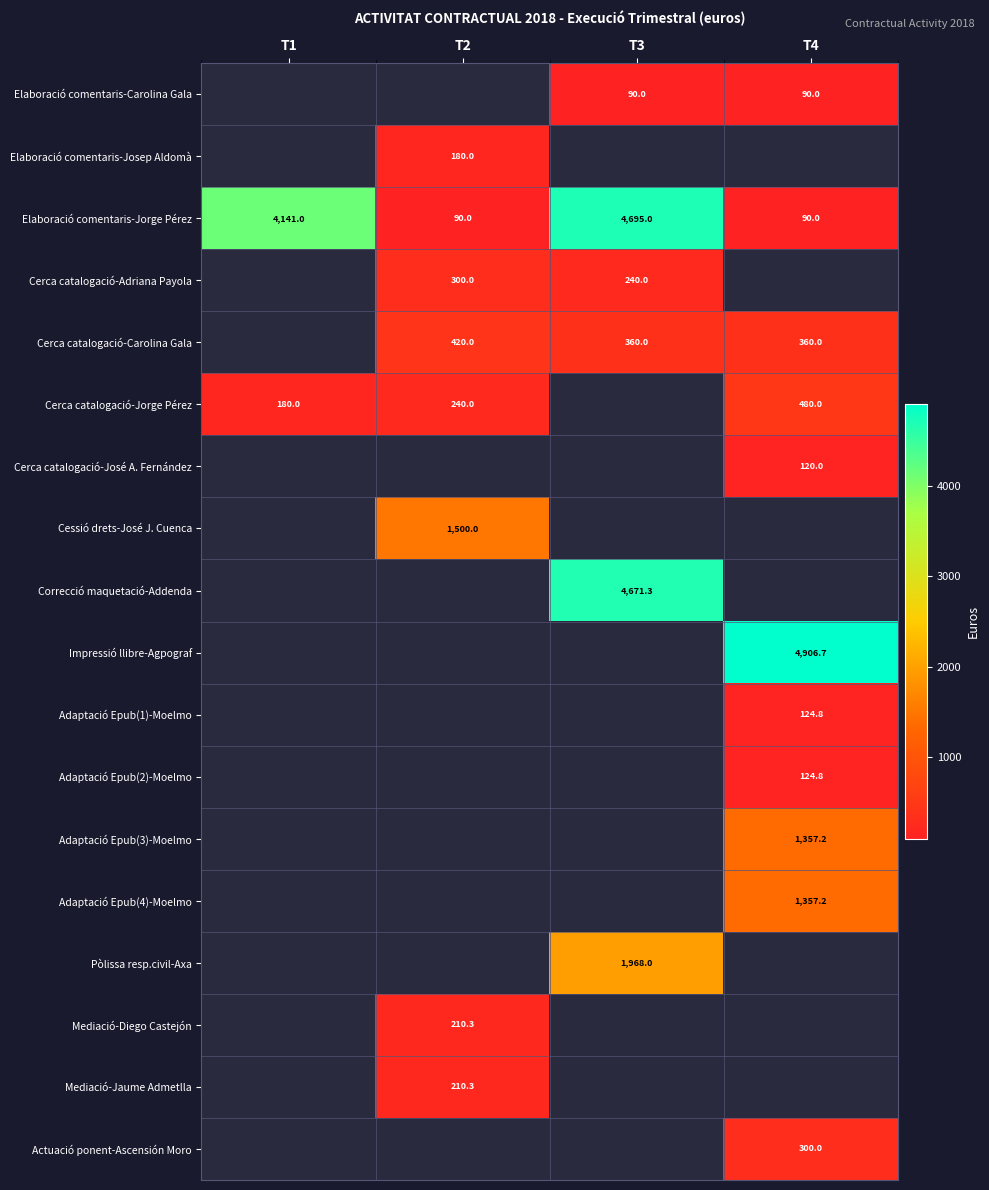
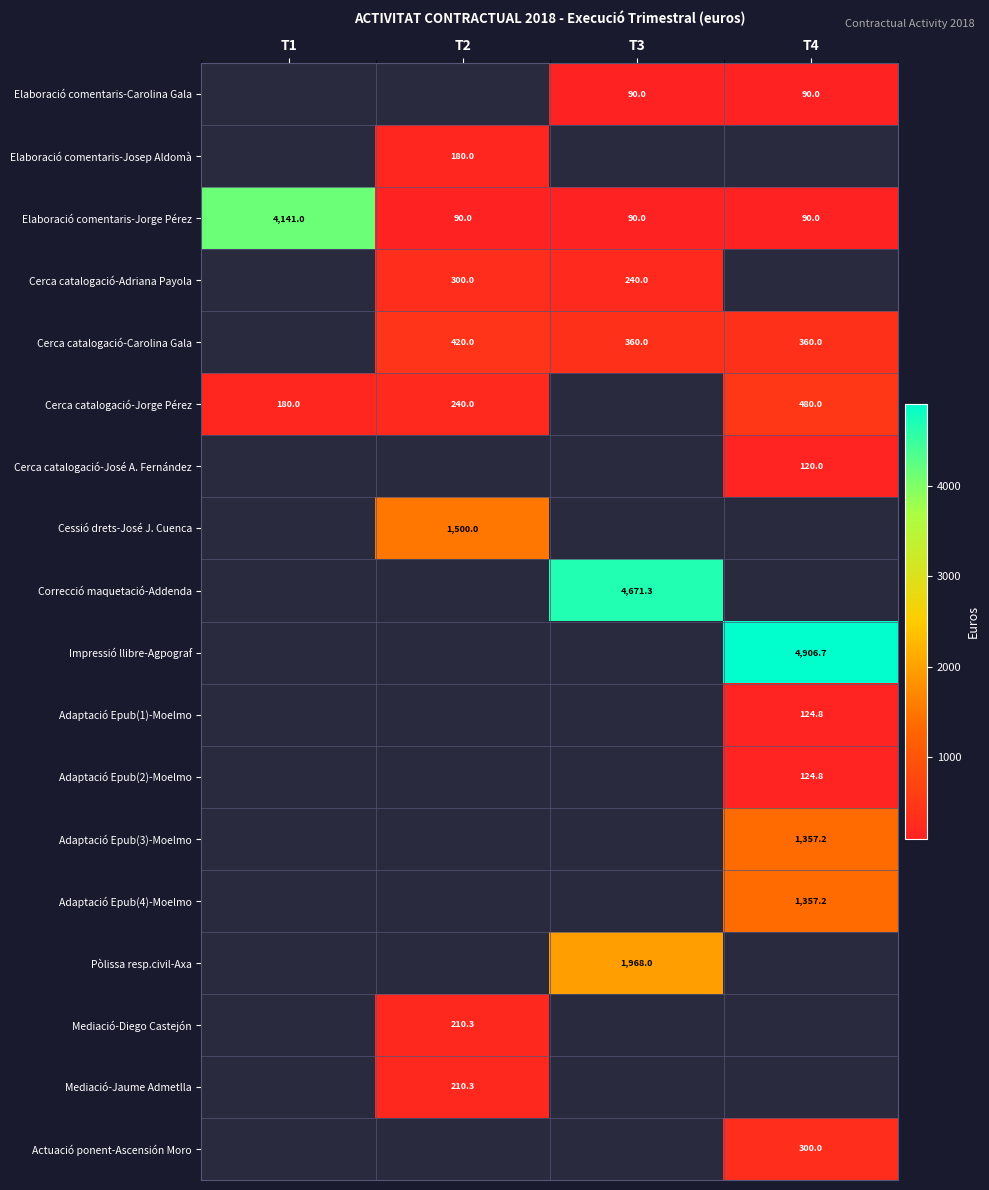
  {
    "Elaboració comentaris-Carolina Gala": {
      "T3": "90.0",
      "T4": "90.0"
    },
    "Elaboració comentaris-Josep Aldomà": {
      "T2": "180.0"
    },
    "Elaboració comentaris-Jorge Pérez": {
      "T1": "4,141.0",
      "T2": "90.0",
-     "T3": "4,695.0",
+     "T3": "90.0",
      "T4": "90.0"
    },
    "Cerca catalogació-Adriana Payola": {
      "T2": "300.0",
      "T3": "240.0"
    },
    "Cerca catalogació-Carolina Gala": {
      "T2": "420.0",
      "T3": "360.0",
      "T4": "360.0"
    },
    "Cerca catalogació-Jorge Pérez": {
      "T1": "180.0",
      "T2": "240.0",
      "T4": "480.0"
    },
    "Cerca catalogació-José A. Fernández": {
      "T4": "120.0"
    },
    "Cessió drets-José J. Cuenca": {
      "T2": "1,500.0"
    },
    "Correcció maquetació-Addenda": {
      "T3": "4,671.3"
    },
    "Impressió llibre-Agpograf": {
      "T4": "4,906.7"
    },
    "Adaptació Epub(1)-Moelmo": {
      "T4": "124.8"
    },
    "Adaptació Epub(2)-Moelmo": {
      "T4": "124.8"
    },
    "Adaptació Epub(3)-Moelmo": {
      "T4": "1,357.2"
    },
    "Adaptació Epub(4)-Moelmo": {
      "T4": "1,357.2"
    },
    "Pòlissa resp.civil-Axa": {
      "T3": "1,968.0"
    },
    "Mediació-Diego Castejón": {
      "T2": "210.3"
    },
    "Mediació-Jaume Admetlla": {
      "T2": "210.3"
    },
    "Actuació ponent-Ascensión Moro": {
      "T4": "300.0"
    }
  }
